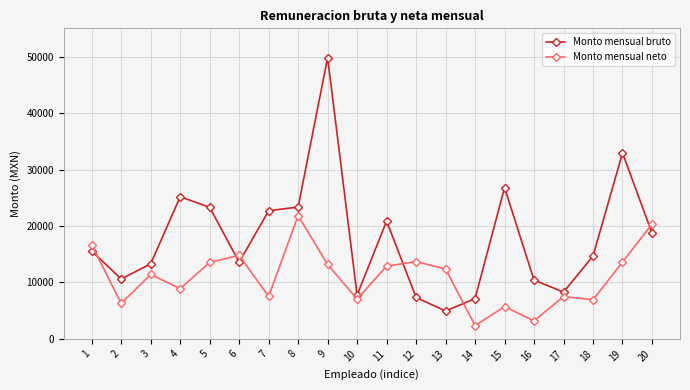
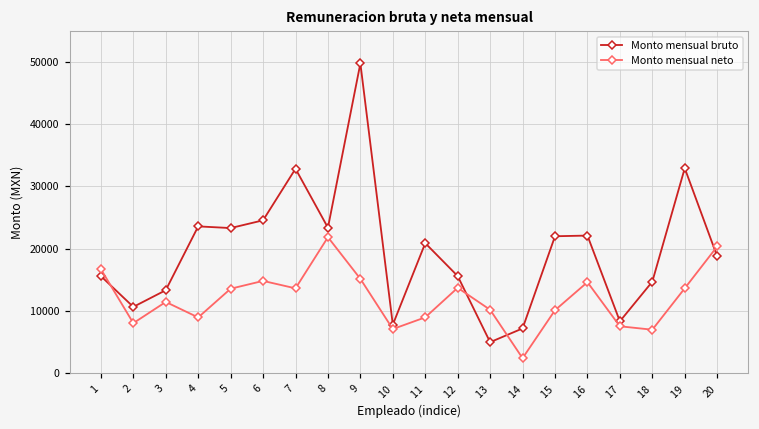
  {
    "Monto mensual bruto": {
      "1": 16000,
      "2": 11000,
      "3": 13000,
-     "4": 25000,
+     "4": 24000,
      "5": 23000,
-     "6": 14000,
-     "7": 23000,
+     "6": 25000,
+     "7": 33000,
      "8": 23000,
      "9": 50000,
      "10": 8000,
      "11": 21000,
-     "12": 7000,
+     "12": 16000,
      "13": 5000,
      "14": 7000,
-     "15": 27000,
-     "16": 10000,
+     "15": 22000,
+     "16": 22000,
      "17": 8000,
      "18": 15000,
      "19": 33000,
      "20": 19000
    },
    "Monto mensual neto": {
      "1": 17000,
-     "2": 6000,
+     "2": 8000,
      "3": 11000,
      "4": 9000,
      "5": 14000,
      "6": 15000,
-     "7": 8000,
+     "7": 14000,
      "8": 22000,
-     "9": 13000,
+     "9": 15000,
      "10": 7000,
-     "11": 13000,
+     "11": 9000,
      "12": 14000,
-     "13": 12000,
+     "13": 10000,
      "14": 2000,
-     "15": 6000,
-     "16": 3000,
+     "15": 10000,
+     "16": 15000,
      "17": 7000,
      "18": 7000,
      "19": 14000,
      "20": 20000
    }
  }
